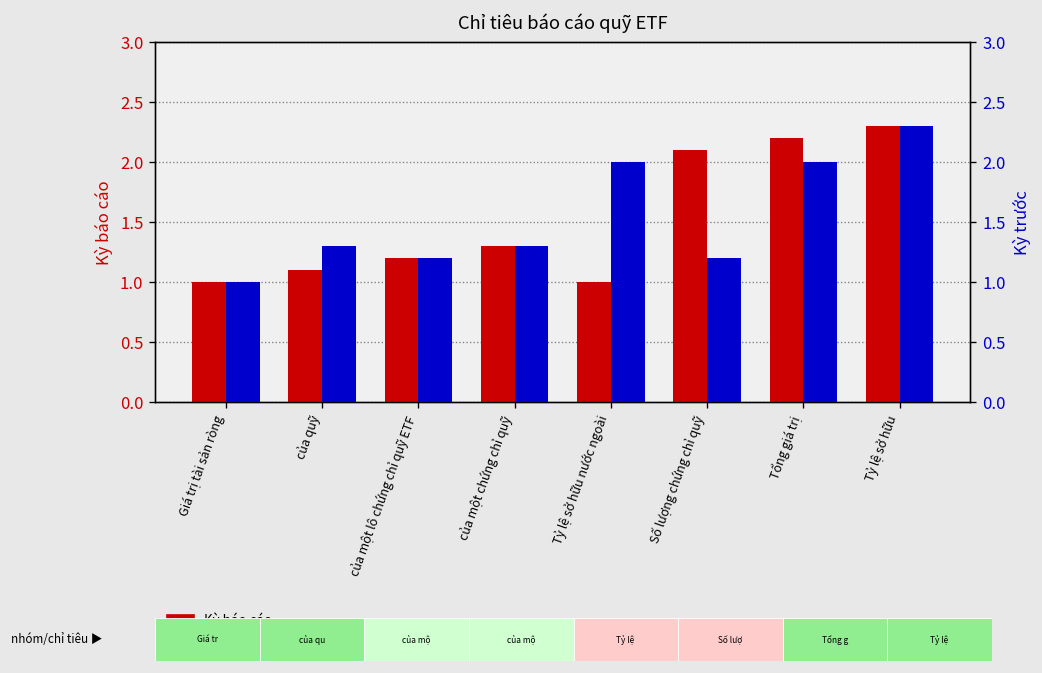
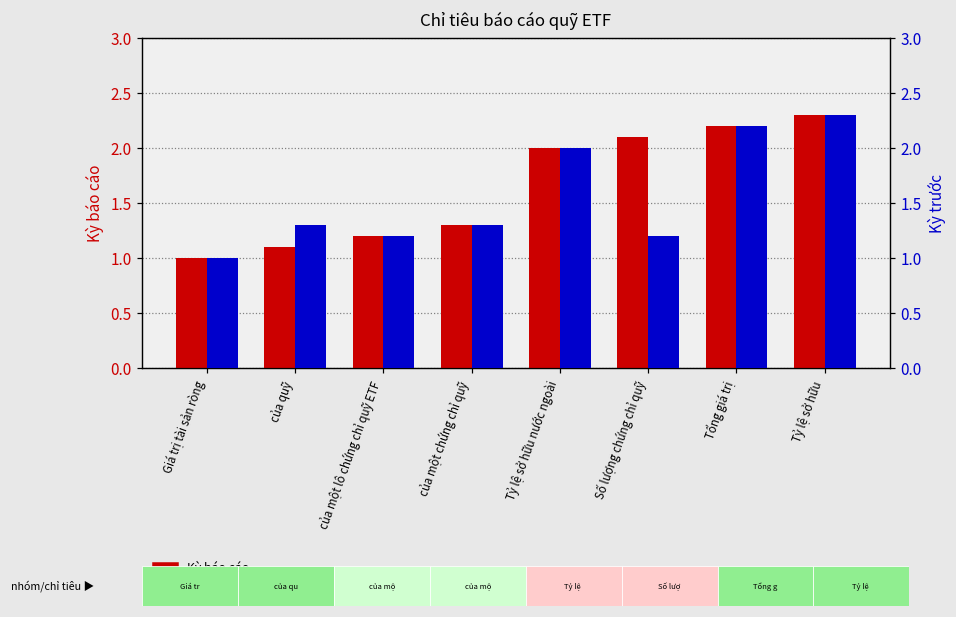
  {
    "Kỳ báo cáo": {
      "Giá trị tài sản ròng": 1,
      "của quỹ": 1.1,
      "của một lô chứng chỉ quỹ ETF": 1.2,
      "của một chứng chỉ quỹ": 1.3,
-     "Tỷ lệ sở hữu nước ngoài": 1,
+     "Tỷ lệ sở hữu nước ngoài": 2,
      "Số lượng chứng chỉ quỹ": 2.1,
      "Tổng giá trị": 2.2,
      "Tỷ lệ sở hữu": 2.3
    },
    "Kỳ trước": {
      "Giá trị tài sản ròng": 1.0,
      "của quỹ": 1.3,
      "của một lô chứng chỉ quỹ ETF": 1.2,
      "của một chứng chỉ quỹ": 1.3,
      "Tỷ lệ sở hữu nước ngoài": 2.0,
      "Số lượng chứng chỉ quỹ": 1.2,
-     "Tổng giá trị": 2.0,
+     "Tổng giá trị": 2.2,
      "Tỷ lệ sở hữu": 2.3
    }
  }
